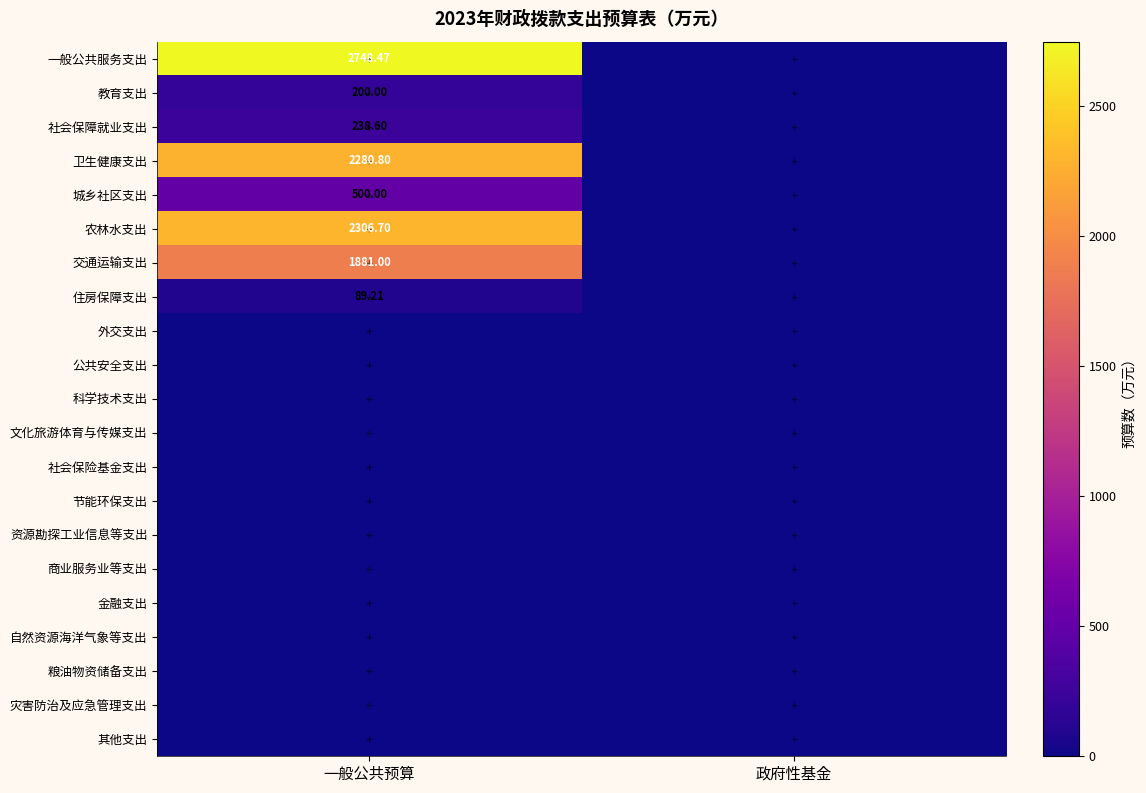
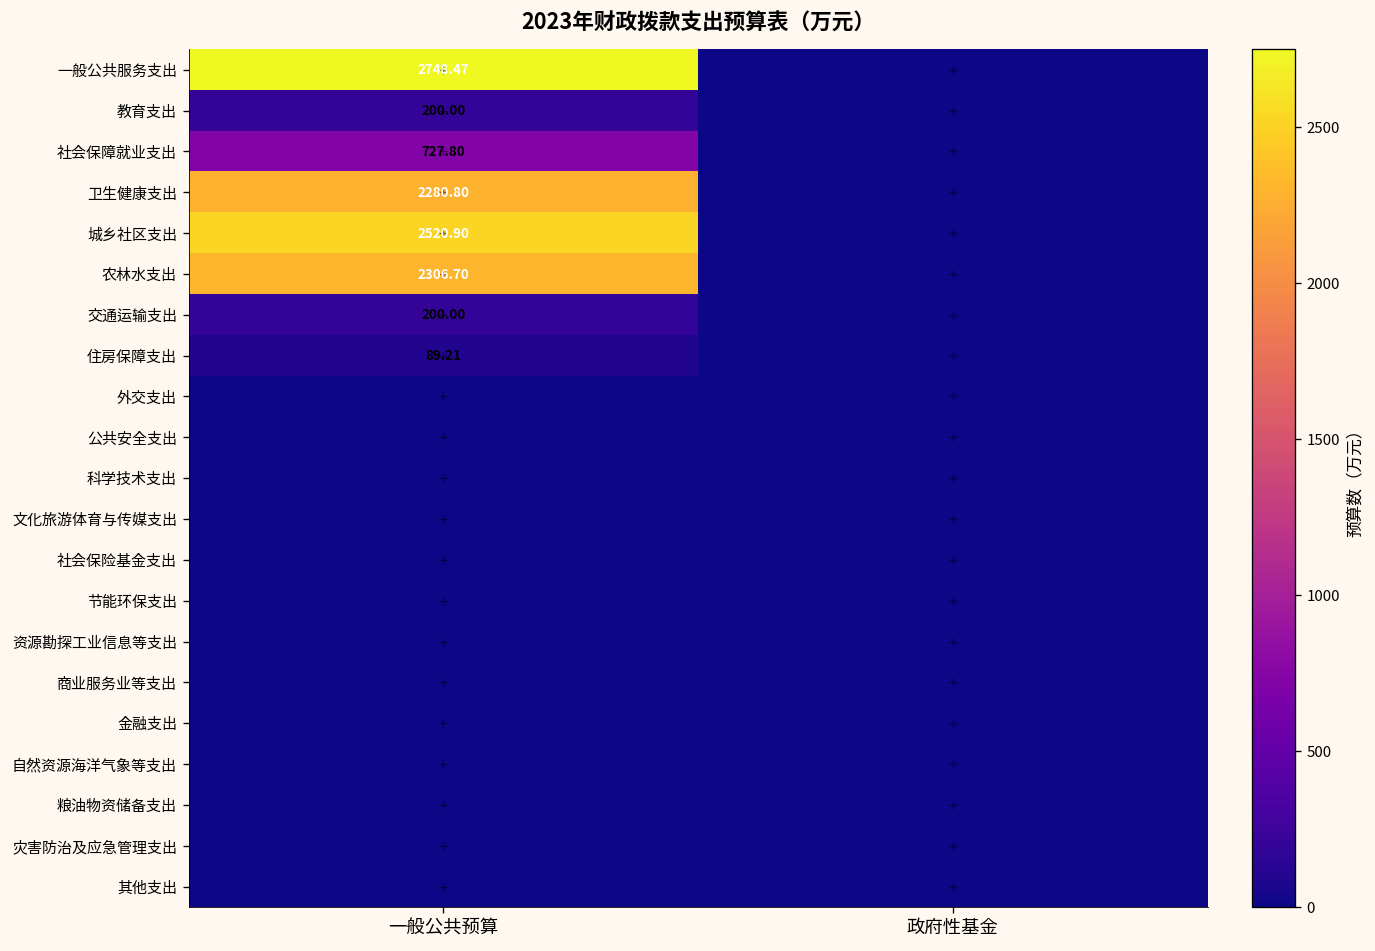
  {
    "社会保障就业支出": {
-     "一般公共预算": 238.60
+     "一般公共预算": 727.80
    },
    "城乡社区支出": {
-     "一般公共预算": 500.00
+     "一般公共预算": 2520.90
    },
    "交通运输支出": {
-     "一般公共预算": 1881.00
+     "一般公共预算": 200.00
    }
  }
